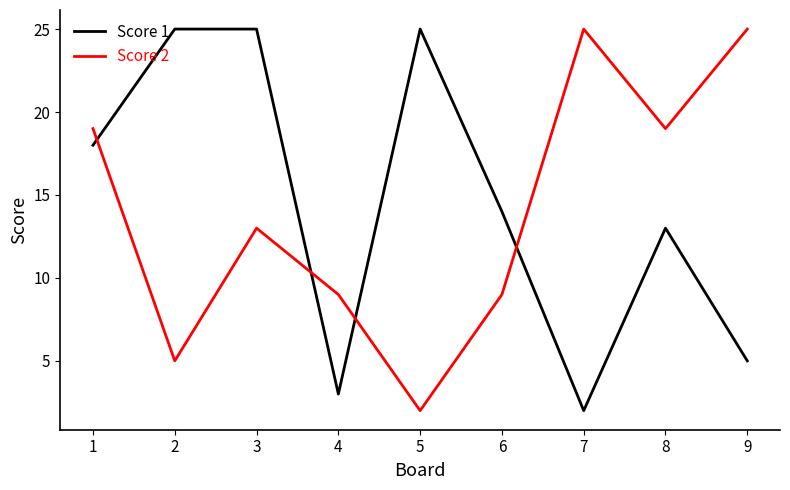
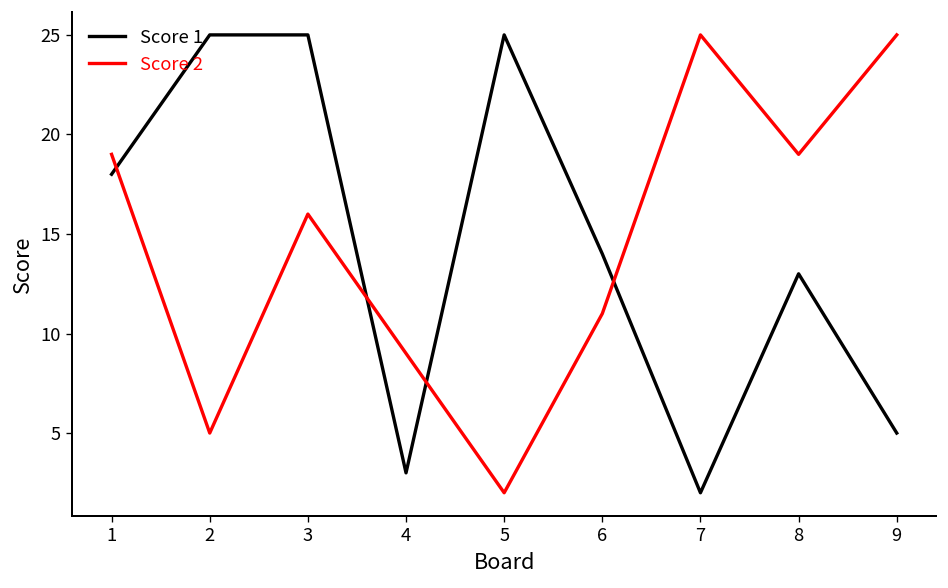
  {
    "Score 1": {
      "1": 18,
      "2": 25,
      "3": 25,
      "4": 3,
      "5": 25,
      "6": 14,
      "7": 2,
      "8": 13,
      "9": 5
    },
    "Score 2": {
      "1": 19,
      "2": 5,
-     "3": 13,
+     "3": 16,
      "4": 9,
      "5": 2,
-     "6": 9,
+     "6": 11,
      "7": 25,
      "8": 19,
      "9": 25
    }
  }
